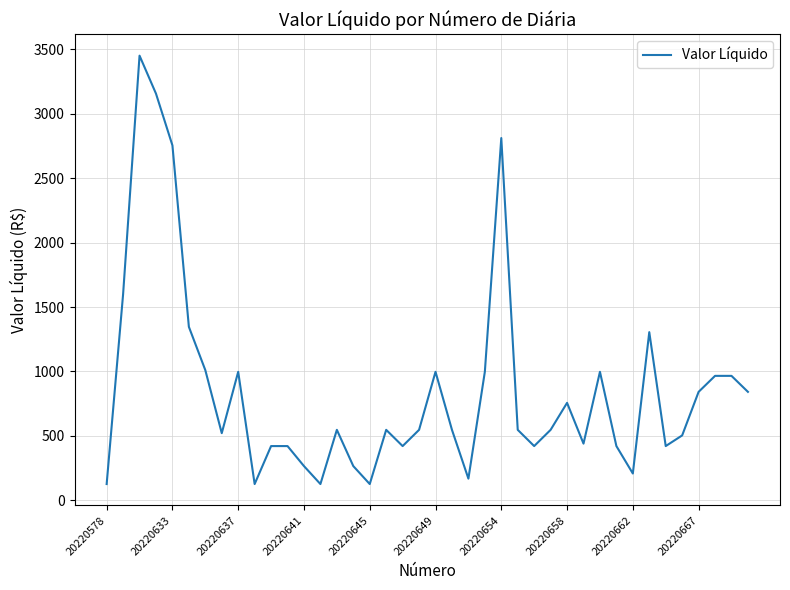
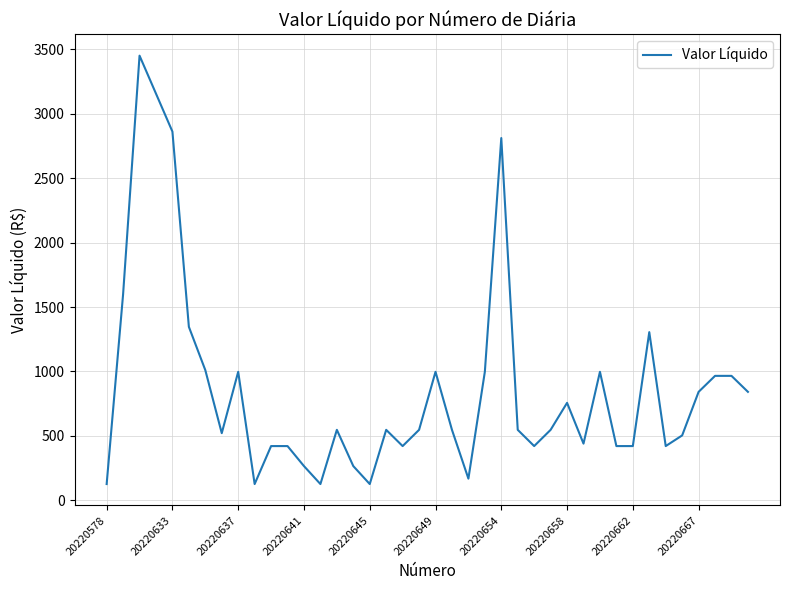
  {
    "20220578": 130,
-   "20220633": 2750,
+   "20220633": 2860,
    "20220637": 1000,
    "20220641": 270,
    "20220645": 130,
    "20220649": 1000,
    "20220654": 2810,
    "20220658": 760,
-   "20220662": 210,
+   "20220662": 420,
    "20220667": 840
  }
